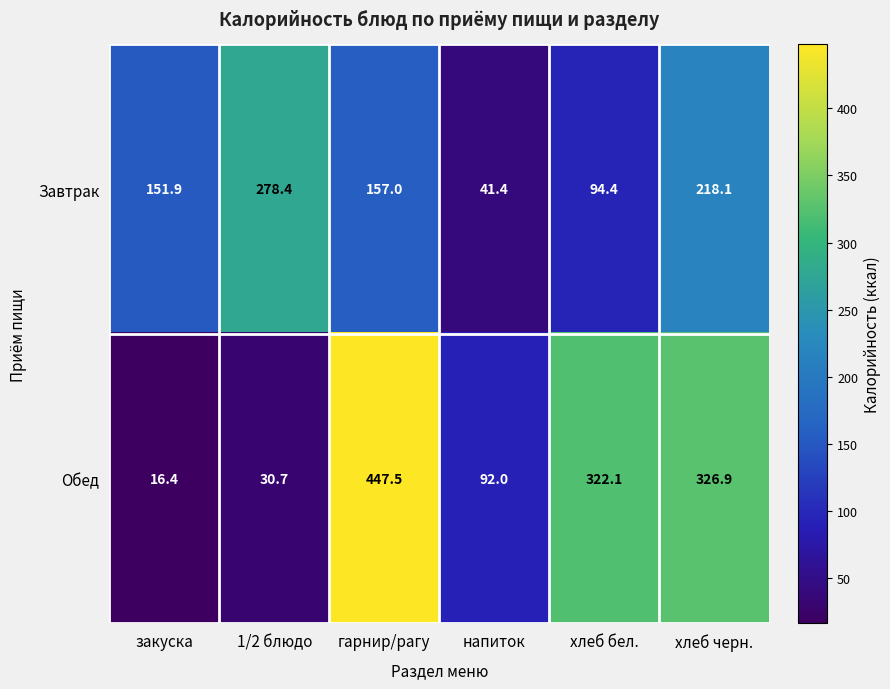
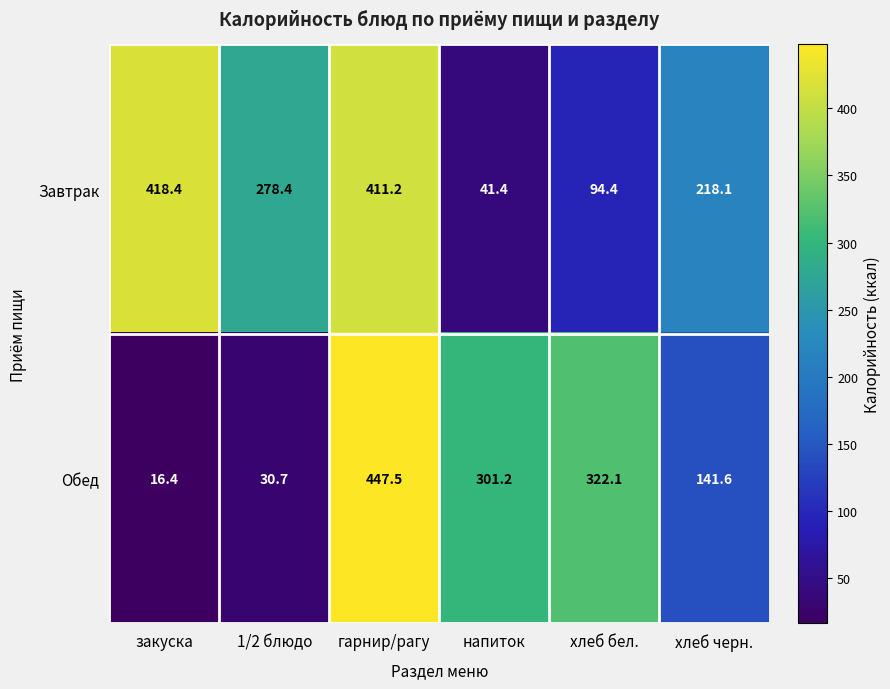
  {
    "Завтрак": {
-     "закуска": 151.9,
+     "закуска": 418.4,
      "1/2 блюдо": 278.4,
-     "гарнир/рагу": 157.0,
+     "гарнир/рагу": 411.2,
      "напиток": 41.4,
      "хлеб бел.": 94.4,
      "хлеб черн.": 218.1
    },
    "Обед": {
      "закуска": 16.4,
      "1/2 блюдо": 30.7,
      "гарнир/рагу": 447.5,
-     "напиток": 92.0,
+     "напиток": 301.2,
      "хлеб бел.": 322.1,
-     "хлеб черн.": 326.9
+     "хлеб черн.": 141.6
    }
  }
